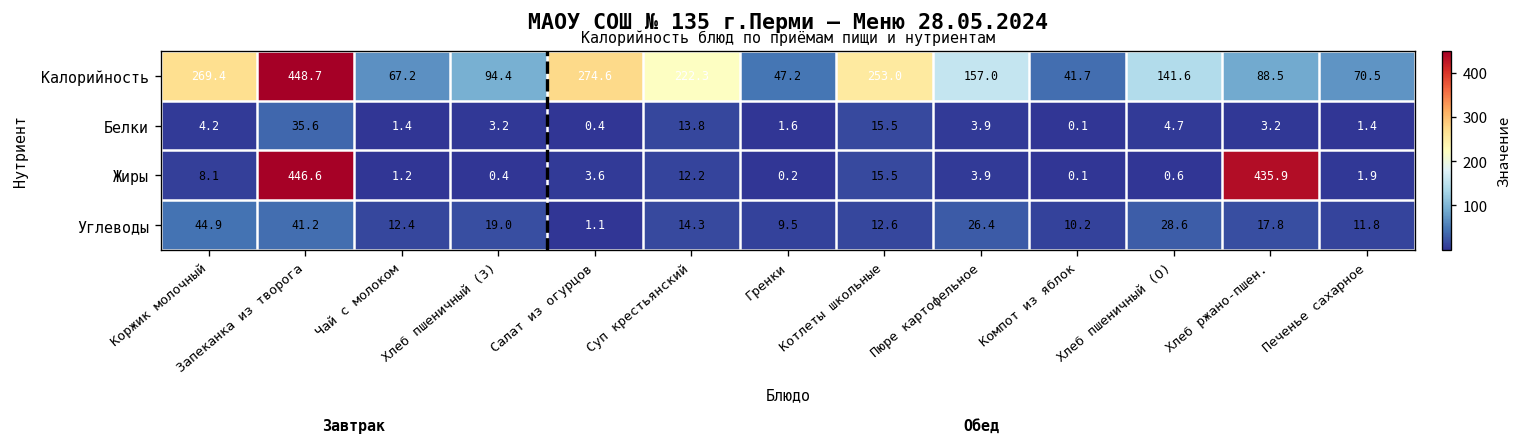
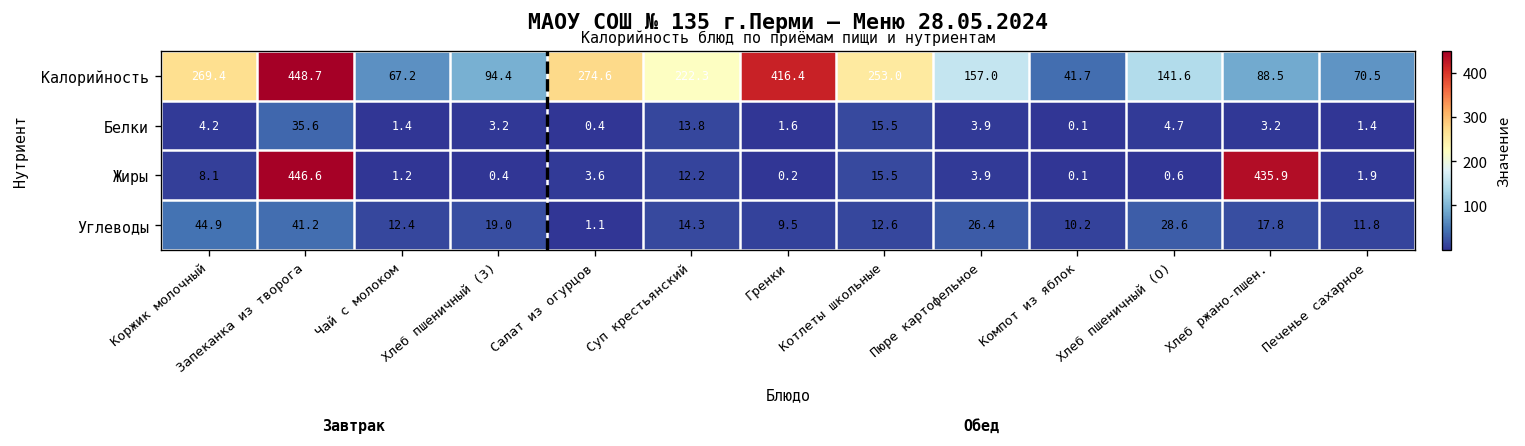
  {
    "Калорийность": {
      "Коржик молочный": 269.4,
      "Запеканка из творога": 448.7,
      "Чай с молоком": 67.2,
      "Хлеб пшеничный (З)": 94.4,
      "Салат из огурцов": 274.6,
      "Суп крестьянский": 222.3,
-     "Гренки": 47.2,
+     "Гренки": 416.4,
      "Котлеты школьные": 253.0,
      "Пюре картофельное": 157.0,
      "Компот из яблок": 41.7,
      "Хлеб пшеничный (О)": 141.6,
      "Хлеб ржано-пшен.": 88.5,
      "Печенье сахарное": 70.5
    },
    "Белки": {
      "Коржик молочный": 4.2,
      "Запеканка из творога": 35.6,
      "Чай с молоком": 1.4,
      "Хлеб пшеничный (З)": 3.2,
      "Салат из огурцов": 0.4,
      "Суп крестьянский": 13.8,
      "Гренки": 1.6,
      "Котлеты школьные": 15.5,
      "Пюре картофельное": 3.9,
      "Компот из яблок": 0.1,
      "Хлеб пшеничный (О)": 4.7,
      "Хлеб ржано-пшен.": 3.2,
      "Печенье сахарное": 1.4
    },
    "Жиры": {
      "Коржик молочный": 8.1,
      "Запеканка из творога": 446.6,
      "Чай с молоком": 1.2,
      "Хлеб пшеничный (З)": 0.4,
      "Салат из огурцов": 3.6,
      "Суп крестьянский": 12.2,
      "Гренки": 0.2,
      "Котлеты школьные": 15.5,
      "Пюре картофельное": 3.9,
      "Компот из яблок": 0.1,
      "Хлеб пшеничный (О)": 0.6,
      "Хлеб ржано-пшен.": 435.9,
      "Печенье сахарное": 1.9
    },
    "Углеводы": {
      "Коржик молочный": 44.9,
      "Запеканка из творога": 41.2,
      "Чай с молоком": 12.4,
      "Хлеб пшеничный (З)": 19.0,
      "Салат из огурцов": 1.1,
      "Суп крестьянский": 14.3,
      "Гренки": 9.5,
      "Котлеты школьные": 12.6,
      "Пюре картофельное": 26.4,
      "Компот из яблок": 10.2,
      "Хлеб пшеничный (О)": 28.6,
      "Хлеб ржано-пшен.": 17.8,
      "Печенье сахарное": 11.8
    }
  }
